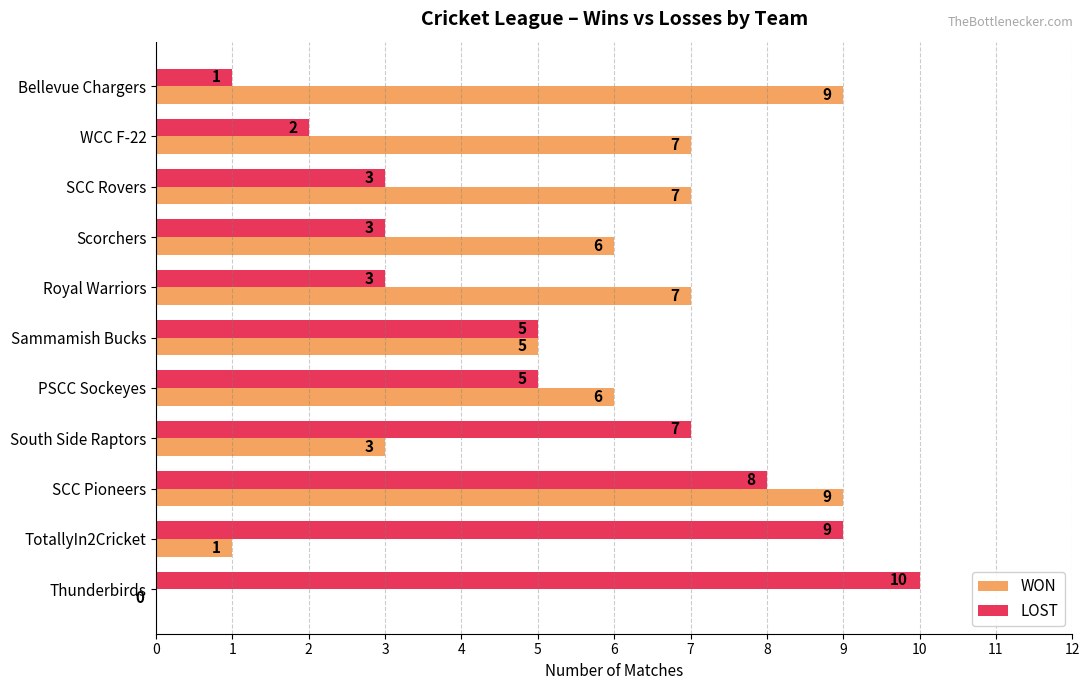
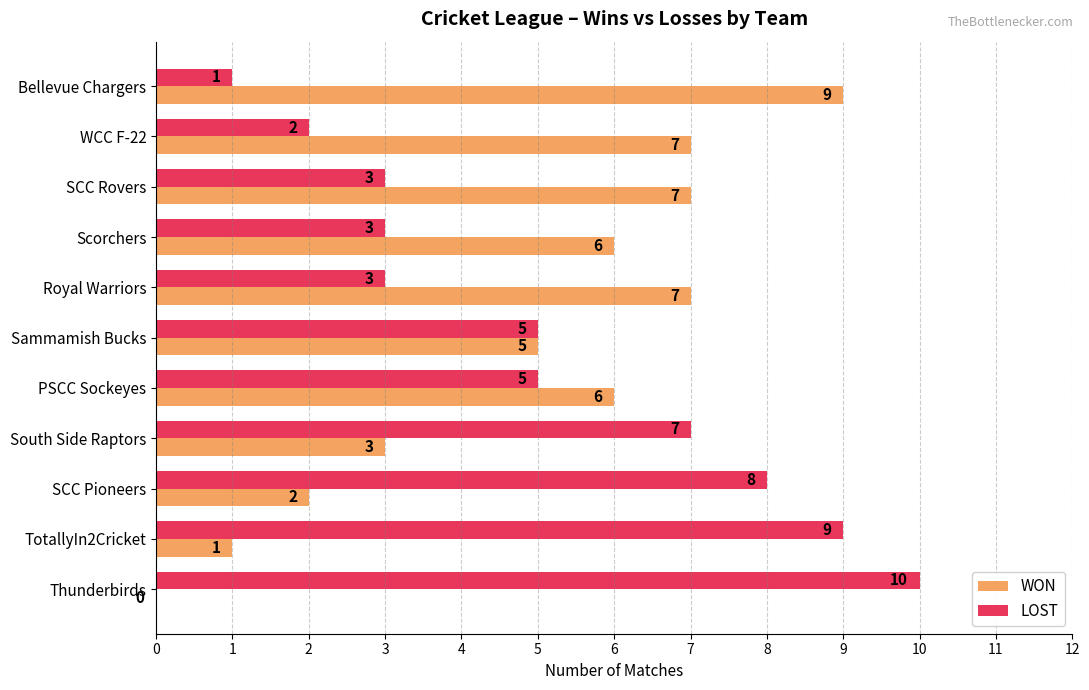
  {
    "WON": {
      "Bellevue Chargers": 9,
      "WCC F-22": 7,
      "SCC Rovers": 7,
      "Scorchers": 6,
      "Royal Warriors": 7,
      "Sammamish Bucks": 5,
      "PSCC Sockeyes": 6,
      "South Side Raptors": 3,
-     "SCC Pioneers": 9,
+     "SCC Pioneers": 2,
      "TotallyIn2Cricket": 1,
      "Thunderbirds": 0
    },
    "LOST": {
      "Bellevue Chargers": 1,
      "WCC F-22": 2,
      "SCC Rovers": 3,
      "Scorchers": 3,
      "Royal Warriors": 3,
      "Sammamish Bucks": 5,
      "PSCC Sockeyes": 5,
      "South Side Raptors": 7,
      "SCC Pioneers": 8,
      "TotallyIn2Cricket": 9,
      "Thunderbirds": 10
    }
  }
